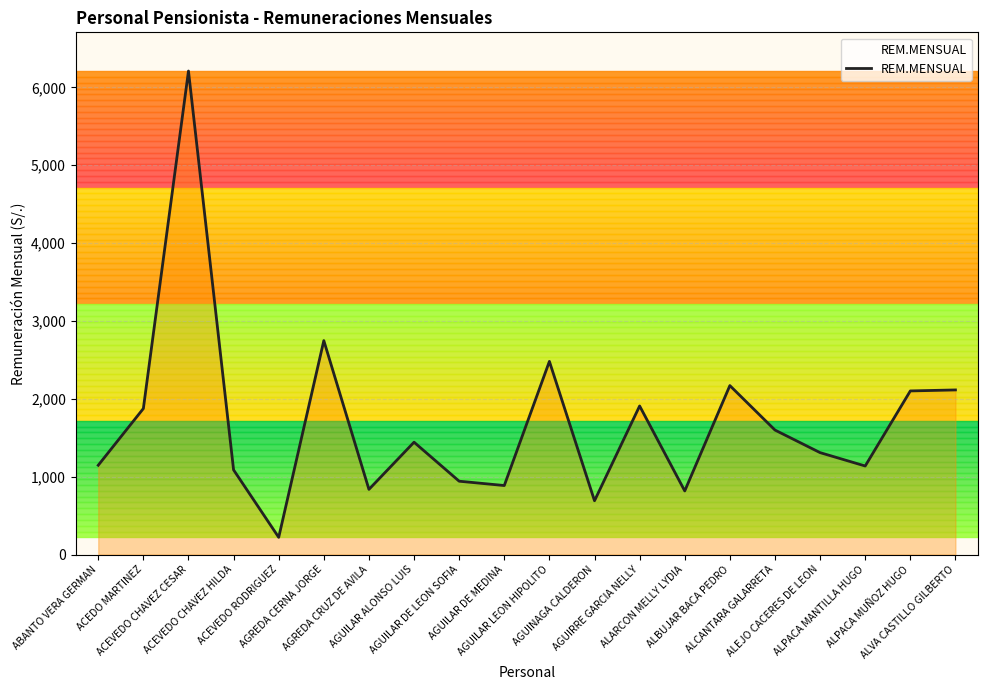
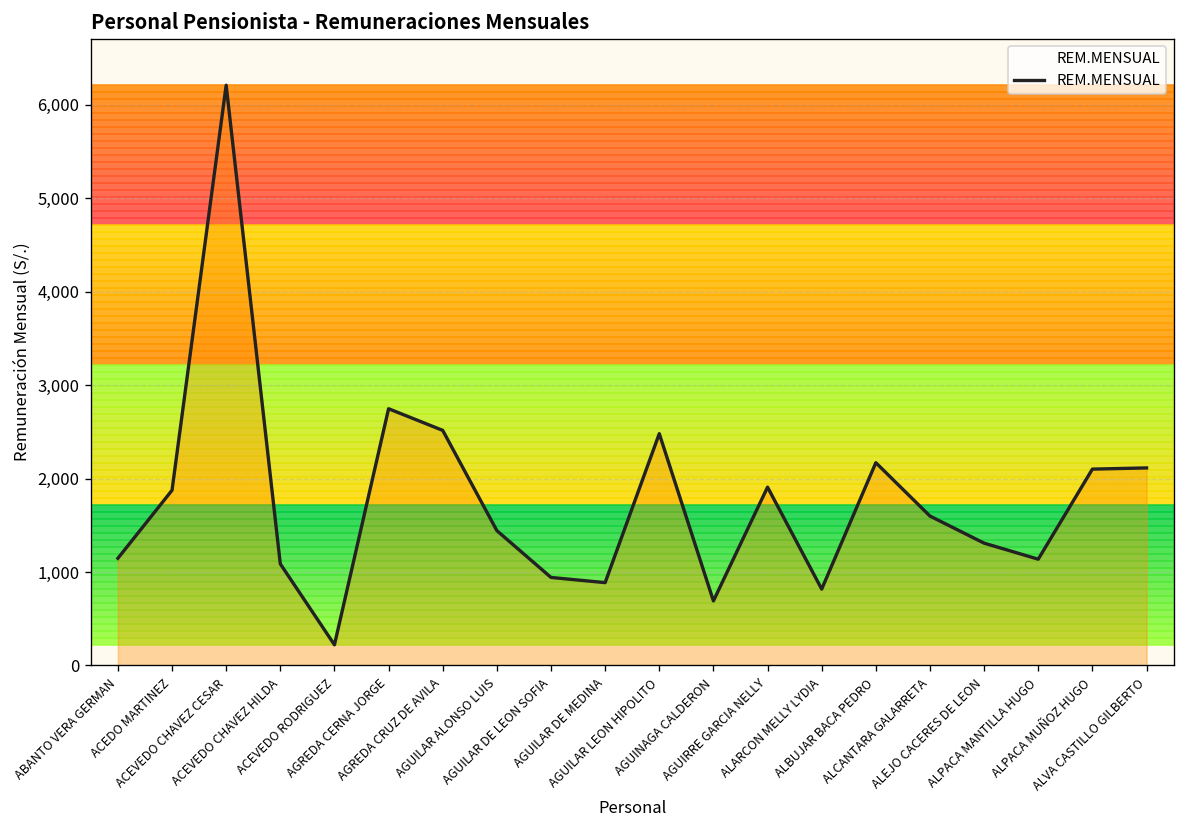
  {
    "ABANTO VERA GERMAN": "1,100",
    "ACEDO MARTINEZ": "1,900",
    "ACEVEDO CHAVEZ CESAR": "6,200",
    "ACEVEDO CHAVEZ HILDA": "1,100",
    "ACEVEDO RODRIGUEZ": "200",
    "AGREDA CERNA JORGE": "2,700",
-   "AGREDA CRUZ DE AVILA": "800",
+   "AGREDA CRUZ DE AVILA": "2,500",
    "AGUILAR ALONSO LUIS": "1,400",
    "AGUILAR DE LEON SOFIA": "900",
    "AGUILAR DE MEDINA": "900",
    "AGUILAR LEON HIPOLITO": "2,500",
    "AGUINAGA CALDERON": "700",
    "AGUIRRE GARCIA NELLY": "1,900",
    "ALARCON MELLY LYDIA": "800",
    "ALBUJAR BACA PEDRO": "2,200",
    "ALCANTARA GALARRETA": "1,600",
    "ALEJO CACERES DE LEON": "1,300",
    "ALPACA MANTILLA HUGO": "1,100",
    "ALPACA MUÑOZ HUGO": "2,100",
    "ALVA CASTILLO GILBERTO": "2,100"
  }
